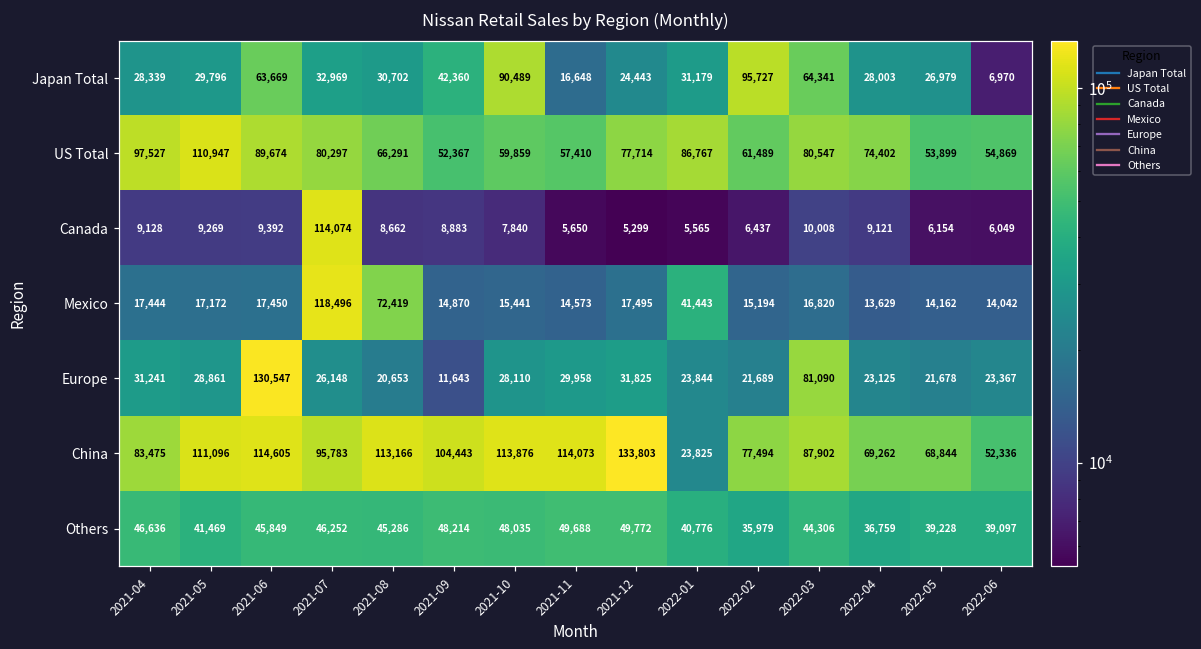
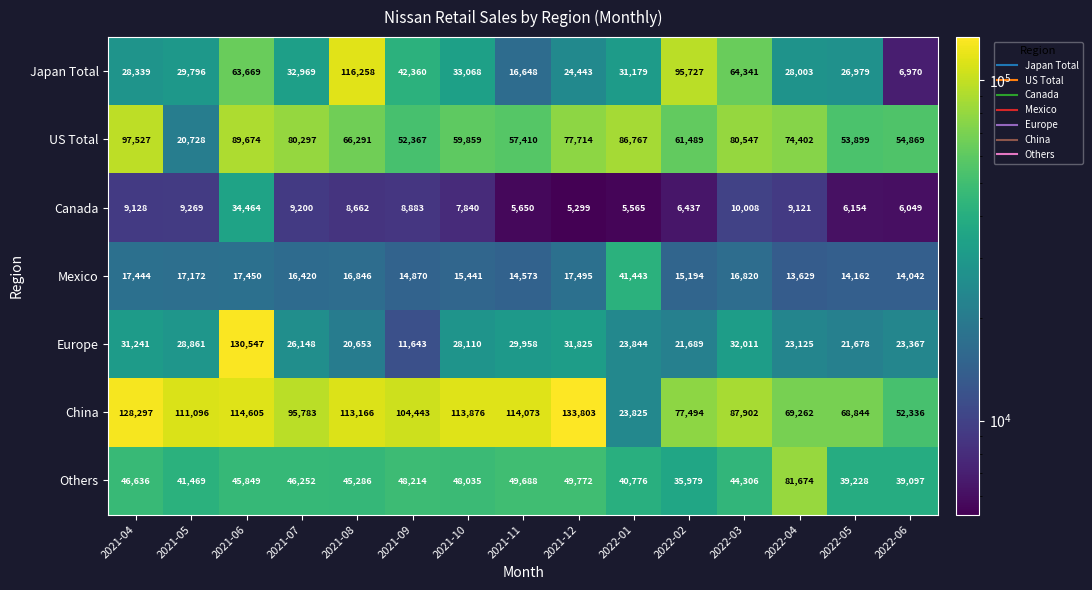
  {
    "Japan Total": {
      "2021-04": "28,339",
      "2021-05": "29,796",
      "2021-06": "63,669",
      "2021-07": "32,969",
-     "2021-08": "30,702",
+     "2021-08": "116,258",
      "2021-09": "42,360",
-     "2021-10": "90,489",
+     "2021-10": "33,068",
      "2021-11": "16,648",
      "2021-12": "24,443",
      "2022-01": "31,179",
      "2022-02": "95,727",
      "2022-03": "64,341",
      "2022-04": "28,003",
      "2022-05": "26,979",
      "2022-06": "6,970"
    },
    "US Total": {
      "2021-04": "97,527",
-     "2021-05": "110,947",
+     "2021-05": "20,728",
      "2021-06": "89,674",
      "2021-07": "80,297",
      "2021-08": "66,291",
      "2021-09": "52,367",
      "2021-10": "59,859",
      "2021-11": "57,410",
      "2021-12": "77,714",
      "2022-01": "86,767",
      "2022-02": "61,489",
      "2022-03": "80,547",
      "2022-04": "74,402",
      "2022-05": "53,899",
      "2022-06": "54,869"
    },
    "Canada": {
      "2021-04": "9,128",
      "2021-05": "9,269",
-     "2021-06": "9,392",
-     "2021-07": "114,074",
+     "2021-06": "34,464",
+     "2021-07": "9,200",
      "2021-08": "8,662",
      "2021-09": "8,883",
      "2021-10": "7,840",
      "2021-11": "5,650",
      "2021-12": "5,299",
      "2022-01": "5,565",
      "2022-02": "6,437",
      "2022-03": "10,008",
      "2022-04": "9,121",
      "2022-05": "6,154",
      "2022-06": "6,049"
    },
    "Mexico": {
      "2021-04": "17,444",
      "2021-05": "17,172",
      "2021-06": "17,450",
-     "2021-07": "118,496",
-     "2021-08": "72,419",
+     "2021-07": "16,420",
+     "2021-08": "16,846",
      "2021-09": "14,870",
      "2021-10": "15,441",
      "2021-11": "14,573",
      "2021-12": "17,495",
      "2022-01": "41,443",
      "2022-02": "15,194",
      "2022-03": "16,820",
      "2022-04": "13,629",
      "2022-05": "14,162",
      "2022-06": "14,042"
    },
    "Europe": {
      "2021-04": "31,241",
      "2021-05": "28,861",
      "2021-06": "130,547",
      "2021-07": "26,148",
      "2021-08": "20,653",
      "2021-09": "11,643",
      "2021-10": "28,110",
      "2021-11": "29,958",
      "2021-12": "31,825",
      "2022-01": "23,844",
      "2022-02": "21,689",
-     "2022-03": "81,090",
+     "2022-03": "32,011",
      "2022-04": "23,125",
      "2022-05": "21,678",
      "2022-06": "23,367"
    },
    "China": {
-     "2021-04": "83,475",
+     "2021-04": "128,297",
      "2021-05": "111,096",
      "2021-06": "114,605",
      "2021-07": "95,783",
      "2021-08": "113,166",
      "2021-09": "104,443",
      "2021-10": "113,876",
      "2021-11": "114,073",
      "2021-12": "133,803",
      "2022-01": "23,825",
      "2022-02": "77,494",
      "2022-03": "87,902",
      "2022-04": "69,262",
      "2022-05": "68,844",
      "2022-06": "52,336"
    },
    "Others": {
      "2021-04": "46,636",
      "2021-05": "41,469",
      "2021-06": "45,849",
      "2021-07": "46,252",
      "2021-08": "45,286",
      "2021-09": "48,214",
      "2021-10": "48,035",
      "2021-11": "49,688",
      "2021-12": "49,772",
      "2022-01": "40,776",
      "2022-02": "35,979",
      "2022-03": "44,306",
-     "2022-04": "36,759",
+     "2022-04": "81,674",
      "2022-05": "39,228",
      "2022-06": "39,097"
    }
  }
